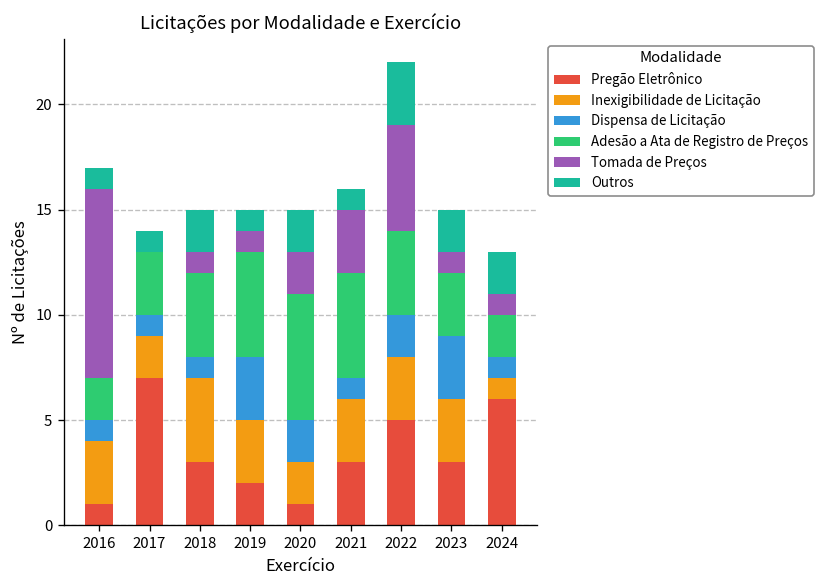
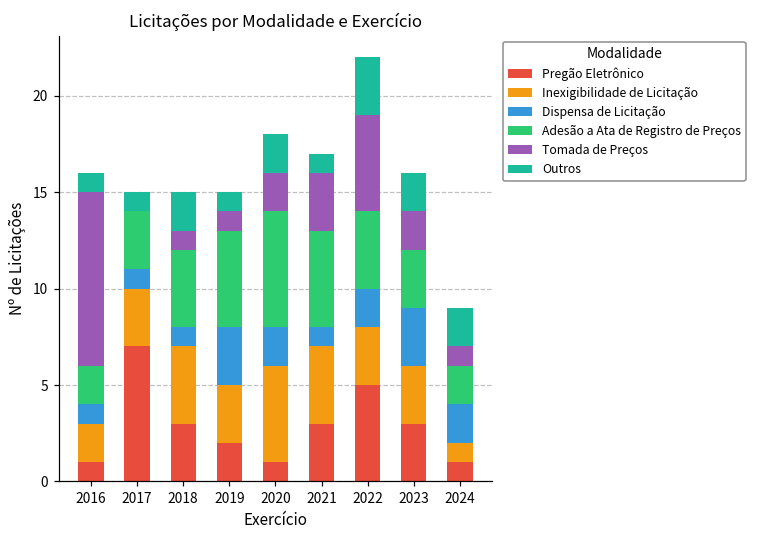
  {
    "Pregão Eletrônico": {
      "2016": 1,
      "2017": 7,
      "2018": 3,
      "2019": 2,
      "2020": 1,
      "2021": 3,
      "2022": 5,
      "2023": 3,
-     "2024": 6
+     "2024": 1
    },
    "Inexigibilidade de Licitação": {
-     "2016": 3,
-     "2017": 2,
+     "2016": 2,
+     "2017": 3,
      "2018": 4,
      "2019": 3,
-     "2020": 2,
-     "2021": 3,
+     "2020": 5,
+     "2021": 4,
      "2022": 3,
      "2023": 3,
      "2024": 1
    },
    "Dispensa de Licitação": {
      "2016": 1,
      "2017": 1,
      "2018": 1,
      "2019": 3,
      "2020": 2,
      "2021": 1,
      "2022": 2,
      "2023": 3,
-     "2024": 1
+     "2024": 2
    },
    "Tomada de Preços": {
      "2016": 9,
      "2017": 0,
      "2018": 1,
      "2019": 1,
      "2020": 2,
      "2021": 3,
      "2022": 5,
-     "2023": 1,
+     "2023": 2,
      "2024": 1
    }
  }
